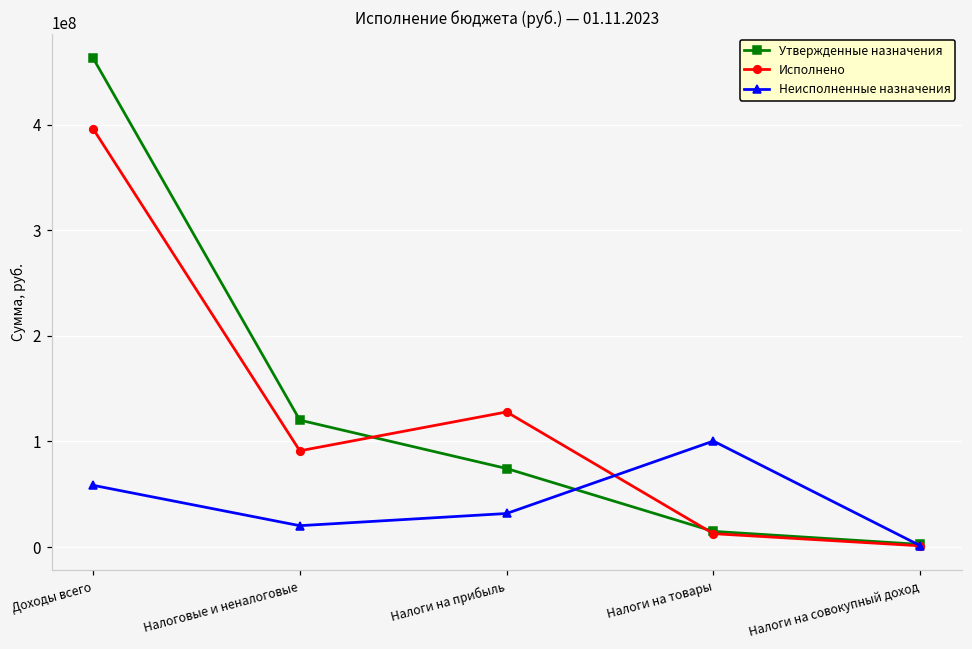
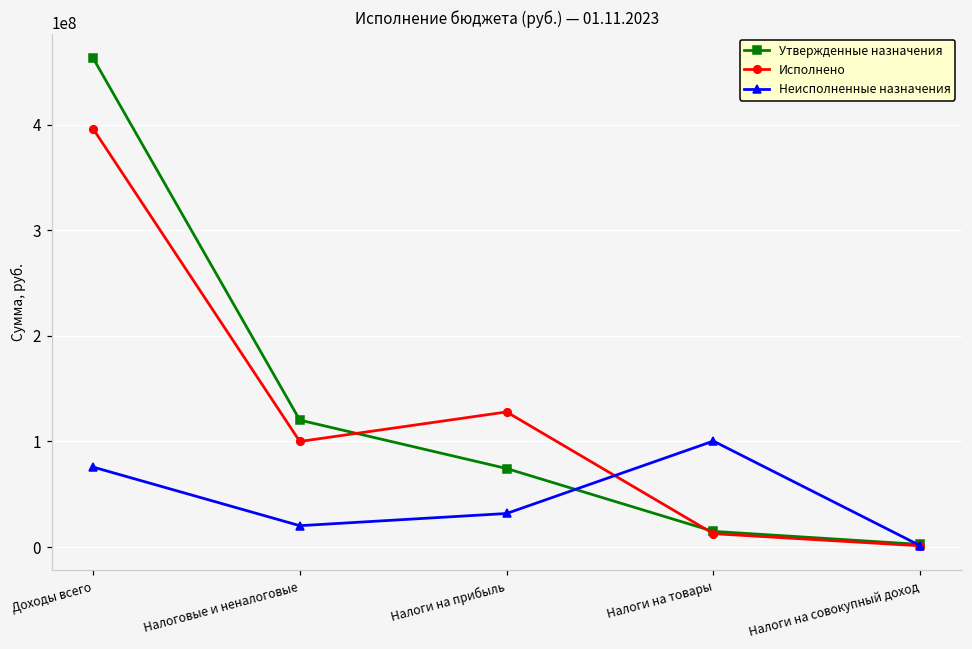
  {
    "Утвержденные назначения": {
      "Доходы всего": 460000000,
      "Налоговые и неналоговые": 120000000,
      "Налоги на прибыль": 70000000
    },
    "Исполнено": {
      "Доходы всего": 400000000,
-     "Налоговые и неналоговые": 90000000,
+     "Налоговые и неналоговые": 100000000,
      "Налоги на прибыль": 130000000
    },
    "Неисполненные назначения": {
-     "Доходы всего": 60000000,
+     "Доходы всего": 80000000,
      "Налоговые и неналоговые": 20000000,
      "Налоги на прибыль": 30000000,
      "Налоги на товары": 100000000
    }
  }
